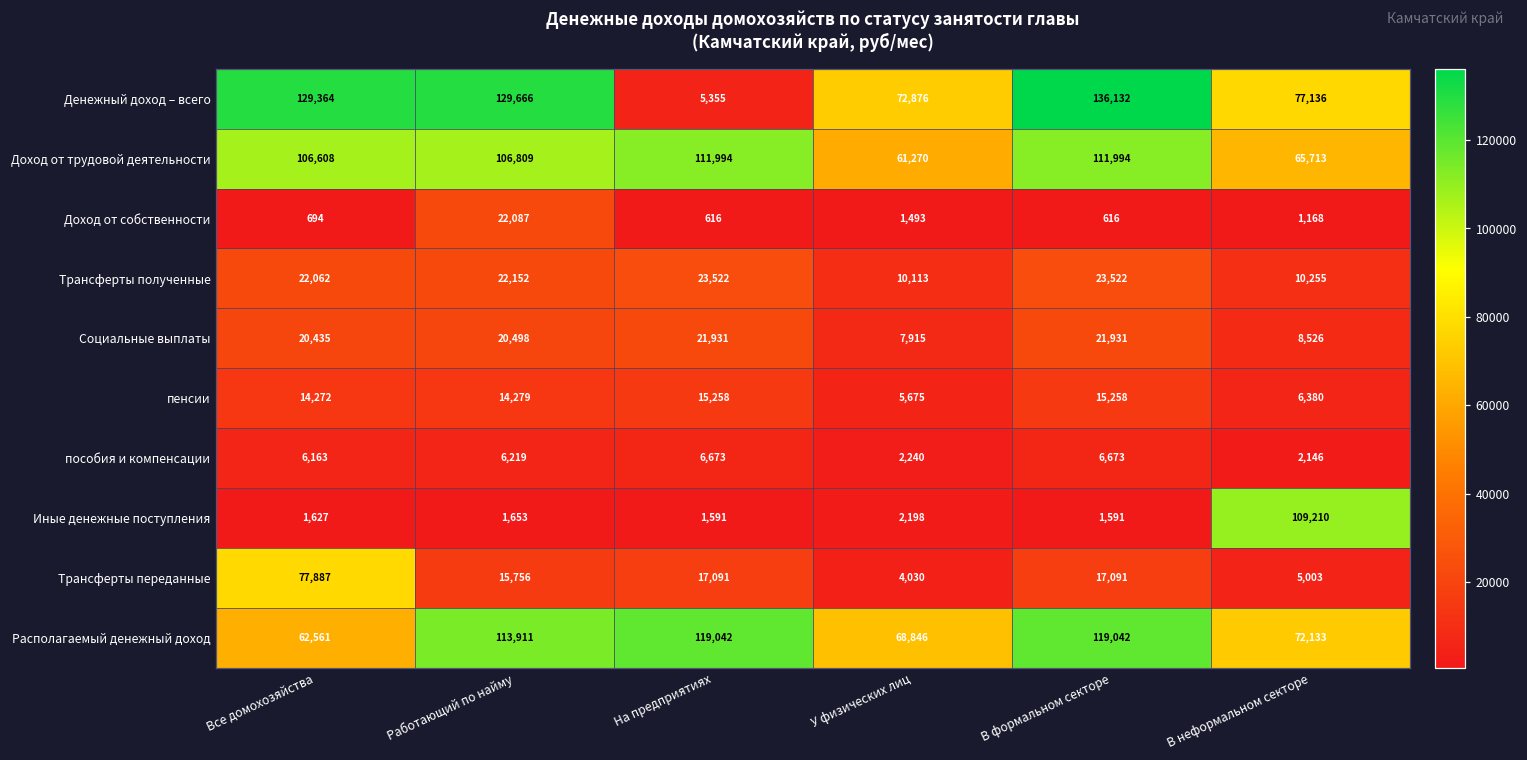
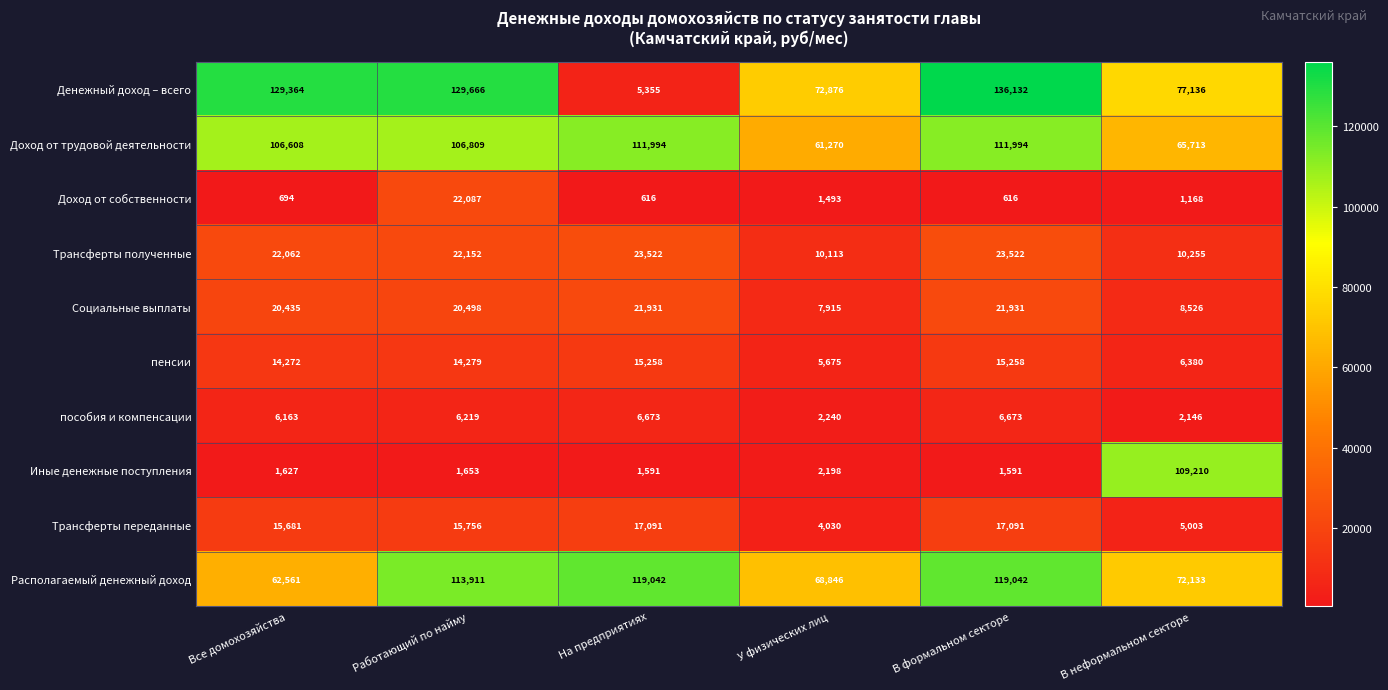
  {
    "Денежный доход – всего": {
      "Все домохозяйства": "129,364",
      "Работающий по найму": "129,666",
      "На предприятиях": "5,355",
      "У физических лиц": "72,876",
      "В формальном секторе": "136,132",
      "В неформальном секторе": "77,136"
    },
    "Доход от трудовой деятельности": {
      "Все домохозяйства": "106,608",
      "Работающий по найму": "106,809",
      "На предприятиях": "111,994",
      "У физических лиц": "61,270",
      "В формальном секторе": "111,994",
      "В неформальном секторе": "65,713"
    },
    "Доход от собственности": {
      "Все домохозяйства": "694",
      "Работающий по найму": "22,087",
      "На предприятиях": "616",
      "У физических лиц": "1,493",
      "В формальном секторе": "616",
      "В неформальном секторе": "1,168"
    },
    "Трансферты полученные": {
      "Все домохозяйства": "22,062",
      "Работающий по найму": "22,152",
      "На предприятиях": "23,522",
      "У физических лиц": "10,113",
      "В формальном секторе": "23,522",
      "В неформальном секторе": "10,255"
    },
    "Социальные выплаты": {
      "Все домохозяйства": "20,435",
      "Работающий по найму": "20,498",
      "На предприятиях": "21,931",
      "У физических лиц": "7,915",
      "В формальном секторе": "21,931",
      "В неформальном секторе": "8,526"
    },
    "пенсии": {
      "Все домохозяйства": "14,272",
      "Работающий по найму": "14,279",
      "На предприятиях": "15,258",
      "У физических лиц": "5,675",
      "В формальном секторе": "15,258",
      "В неформальном секторе": "6,380"
    },
    "пособия и компенсации": {
      "Все домохозяйства": "6,163",
      "Работающий по найму": "6,219",
      "На предприятиях": "6,673",
      "У физических лиц": "2,240",
      "В формальном секторе": "6,673",
      "В неформальном секторе": "2,146"
    },
    "Иные денежные поступления": {
      "Все домохозяйства": "1,627",
      "Работающий по найму": "1,653",
      "На предприятиях": "1,591",
      "У физических лиц": "2,198",
      "В формальном секторе": "1,591",
      "В неформальном секторе": "109,210"
    },
    "Трансферты переданные": {
-     "Все домохозяйства": "77,887",
+     "Все домохозяйства": "15,681",
      "Работающий по найму": "15,756",
      "На предприятиях": "17,091",
      "У физических лиц": "4,030",
      "В формальном секторе": "17,091",
      "В неформальном секторе": "5,003"
    },
    "Располагаемый денежный доход": {
      "Все домохозяйства": "62,561",
      "Работающий по найму": "113,911",
      "На предприятиях": "119,042",
      "У физических лиц": "68,846",
      "В формальном секторе": "119,042",
      "В неформальном секторе": "72,133"
    }
  }
